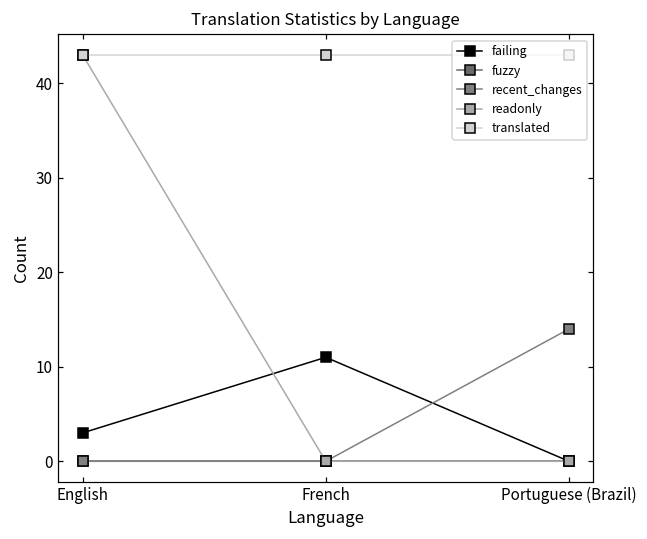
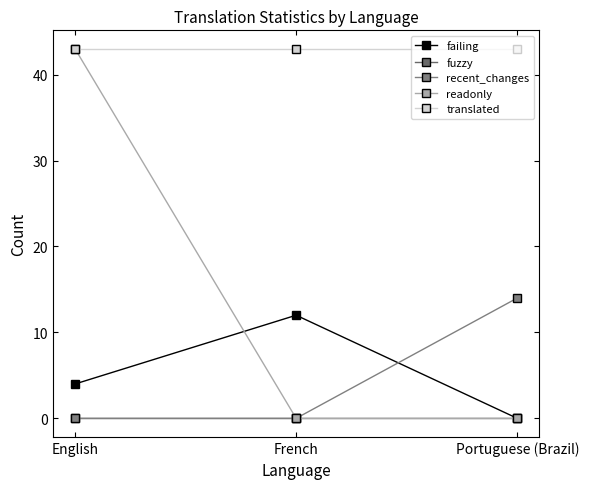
  {
    "failing": {
-     "English": 3,
-     "French": 11
+     "English": 4,
+     "French": 12
    },
    "translated": {
      "French": 43
    }
  }
